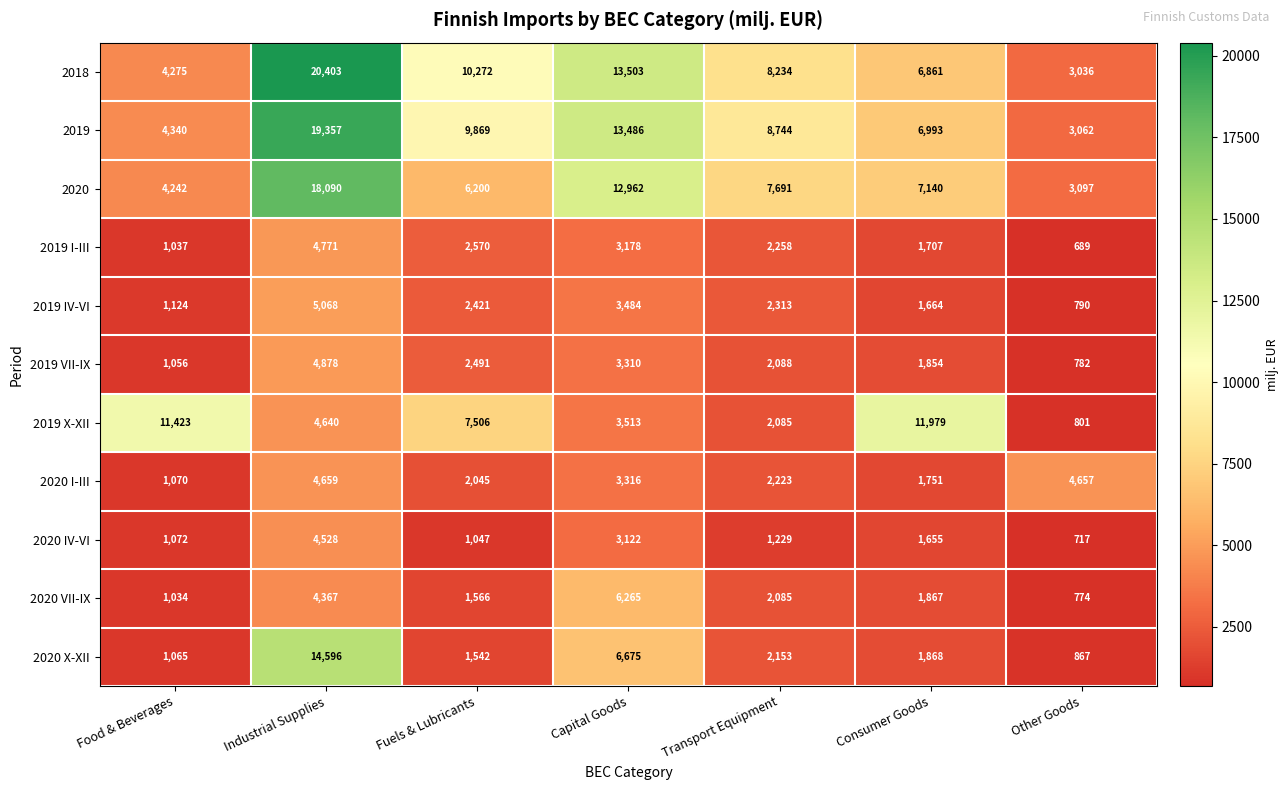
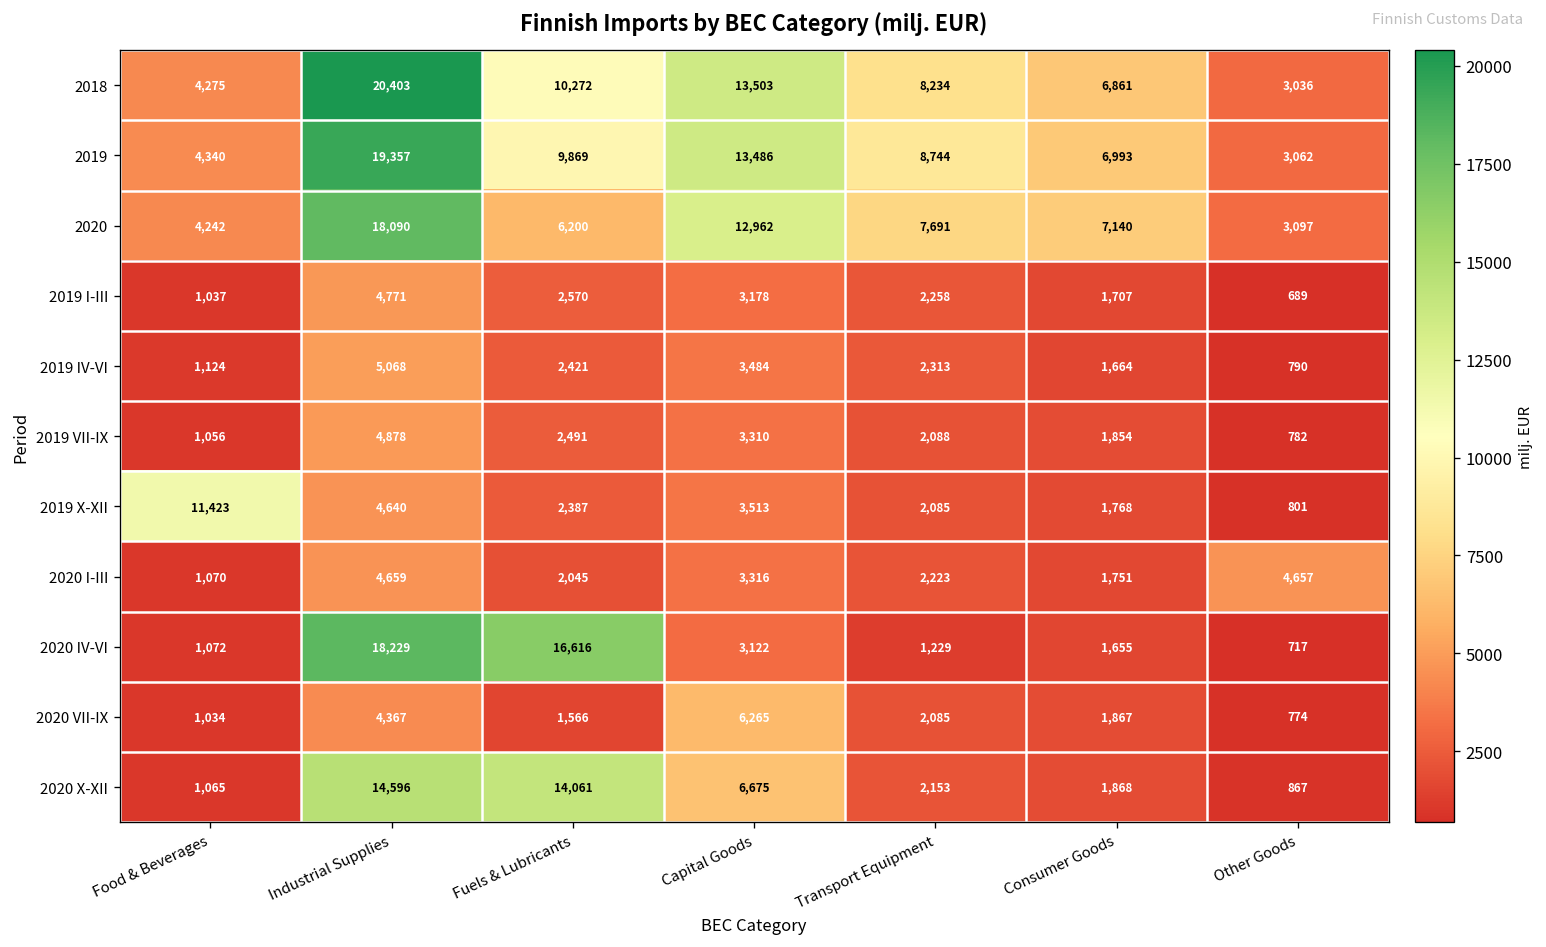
  {
    "2018": {
      "Food & Beverages": "4,275",
      "Industrial Supplies": "20,403",
      "Fuels & Lubricants": "10,272",
      "Capital Goods": "13,503",
      "Transport Equipment": "8,234",
      "Consumer Goods": "6,861",
      "Other Goods": "3,036"
    },
    "2019": {
      "Food & Beverages": "4,340",
      "Industrial Supplies": "19,357",
      "Fuels & Lubricants": "9,869",
      "Capital Goods": "13,486",
      "Transport Equipment": "8,744",
      "Consumer Goods": "6,993",
      "Other Goods": "3,062"
    },
    "2020": {
      "Food & Beverages": "4,242",
      "Industrial Supplies": "18,090",
      "Fuels & Lubricants": "6,200",
      "Capital Goods": "12,962",
      "Transport Equipment": "7,691",
      "Consumer Goods": "7,140",
      "Other Goods": "3,097"
    },
    "2019 I-III": {
      "Food & Beverages": "1,037",
      "Industrial Supplies": "4,771",
      "Fuels & Lubricants": "2,570",
      "Capital Goods": "3,178",
      "Transport Equipment": "2,258",
      "Consumer Goods": "1,707",
      "Other Goods": "689"
    },
    "2019 IV-VI": {
      "Food & Beverages": "1,124",
      "Industrial Supplies": "5,068",
      "Fuels & Lubricants": "2,421",
      "Capital Goods": "3,484",
      "Transport Equipment": "2,313",
      "Consumer Goods": "1,664",
      "Other Goods": "790"
    },
    "2019 VII-IX": {
      "Food & Beverages": "1,056",
      "Industrial Supplies": "4,878",
      "Fuels & Lubricants": "2,491",
      "Capital Goods": "3,310",
      "Transport Equipment": "2,088",
      "Consumer Goods": "1,854",
      "Other Goods": "782"
    },
    "2019 X-XII": {
      "Food & Beverages": "11,423",
      "Industrial Supplies": "4,640",
-     "Fuels & Lubricants": "7,506",
+     "Fuels & Lubricants": "2,387",
      "Capital Goods": "3,513",
      "Transport Equipment": "2,085",
-     "Consumer Goods": "11,979",
+     "Consumer Goods": "1,768",
      "Other Goods": "801"
    },
    "2020 I-III": {
      "Food & Beverages": "1,070",
      "Industrial Supplies": "4,659",
      "Fuels & Lubricants": "2,045",
      "Capital Goods": "3,316",
      "Transport Equipment": "2,223",
      "Consumer Goods": "1,751",
      "Other Goods": "4,657"
    },
    "2020 IV-VI": {
      "Food & Beverages": "1,072",
-     "Industrial Supplies": "4,528",
-     "Fuels & Lubricants": "1,047",
+     "Industrial Supplies": "18,229",
+     "Fuels & Lubricants": "16,616",
      "Capital Goods": "3,122",
      "Transport Equipment": "1,229",
      "Consumer Goods": "1,655",
      "Other Goods": "717"
    },
    "2020 VII-IX": {
      "Food & Beverages": "1,034",
      "Industrial Supplies": "4,367",
      "Fuels & Lubricants": "1,566",
      "Capital Goods": "6,265",
      "Transport Equipment": "2,085",
      "Consumer Goods": "1,867",
      "Other Goods": "774"
    },
    "2020 X-XII": {
      "Food & Beverages": "1,065",
      "Industrial Supplies": "14,596",
-     "Fuels & Lubricants": "1,542",
+     "Fuels & Lubricants": "14,061",
      "Capital Goods": "6,675",
      "Transport Equipment": "2,153",
      "Consumer Goods": "1,868",
      "Other Goods": "867"
    }
  }
